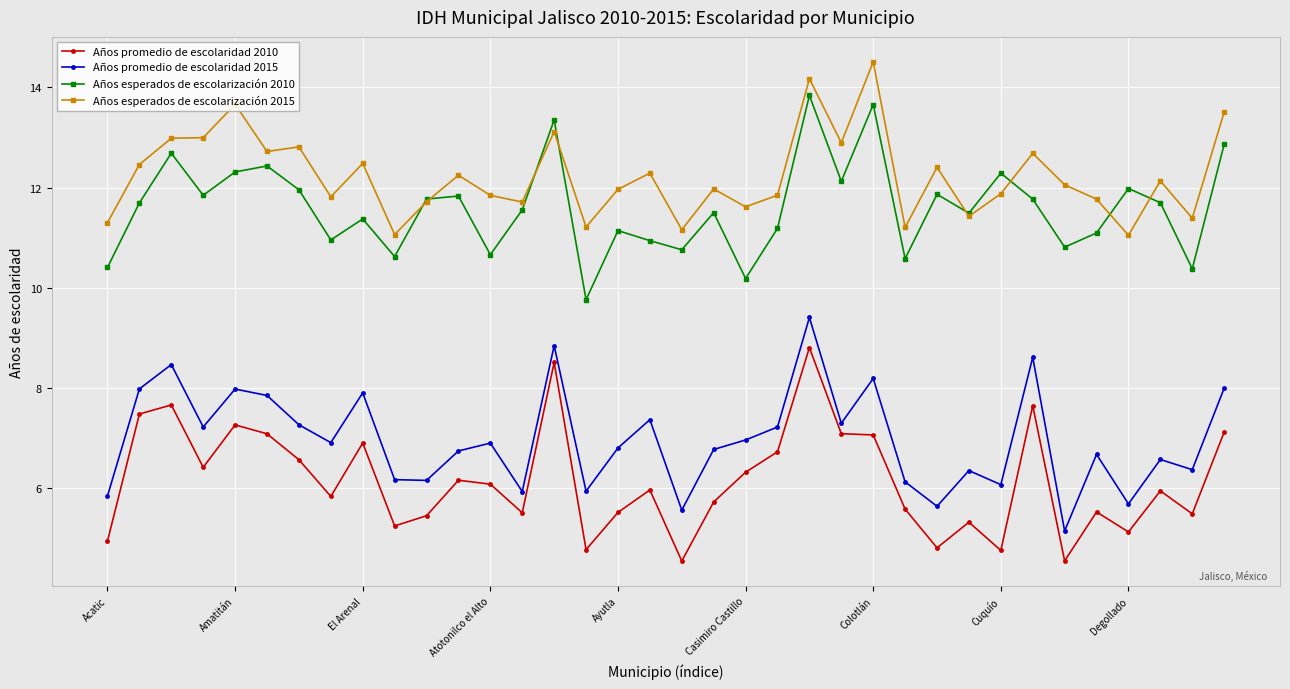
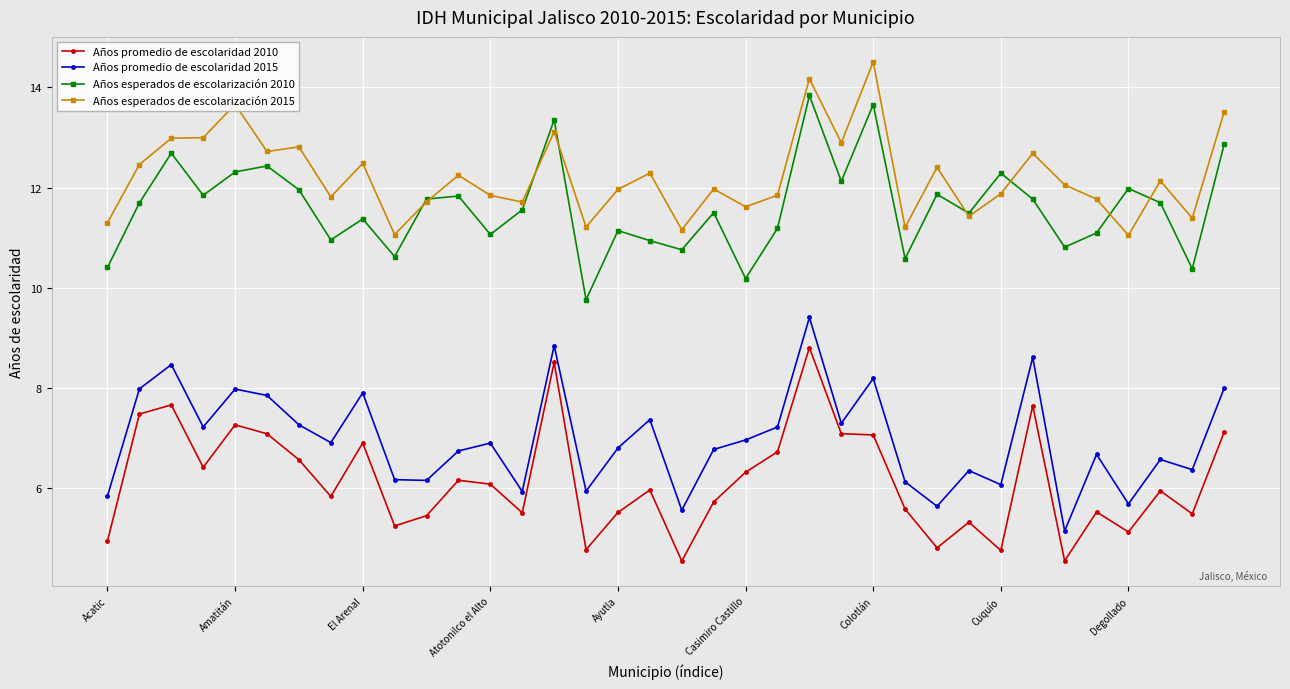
  {
    "Años promedio de escolaridad 2010": {
      "Acatic": 4.9,
      "Amatitán": 7.3,
      "El Arenal": 6.9,
      "Atotonilco el Alto": 6.1,
      "Ayutla": 5.5,
      "Casimiro Castillo": 6.3,
      "Colotlán": 7.1,
      "Cuquío": 4.8,
      "Degollado": 5.1
    },
    "Años promedio de escolaridad 2015": {
      "Acatic": 5.8,
      "Amatitán": 8.0,
      "El Arenal": 7.9,
      "Atotonilco el Alto": 6.9,
      "Ayutla": 6.8,
      "Casimiro Castillo": 7.0,
      "Colotlán": 8.2,
      "Cuquío": 6.1,
      "Degollado": 5.7
    },
    "Años esperados de escolarización 2010": {
      "Acatic": 10.4,
      "Amatitán": 12.3,
      "El Arenal": 11.4,
-     "Atotonilco el Alto": 10.7,
+     "Atotonilco el Alto": 11.1,
      "Ayutla": 11.1,
      "Casimiro Castillo": 10.2,
      "Colotlán": 13.7,
      "Cuquío": 12.3,
      "Degollado": 12.0
    },
    "Años esperados de escolarización 2015": {
      "Acatic": 11.3,
      "El Arenal": 12.5,
      "Atotonilco el Alto": 11.8,
      "Ayutla": 12.0,
      "Casimiro Castillo": 11.6,
      "Colotlán": 14.5,
      "Cuquío": 11.9,
      "Degollado": 11.0
    }
  }
